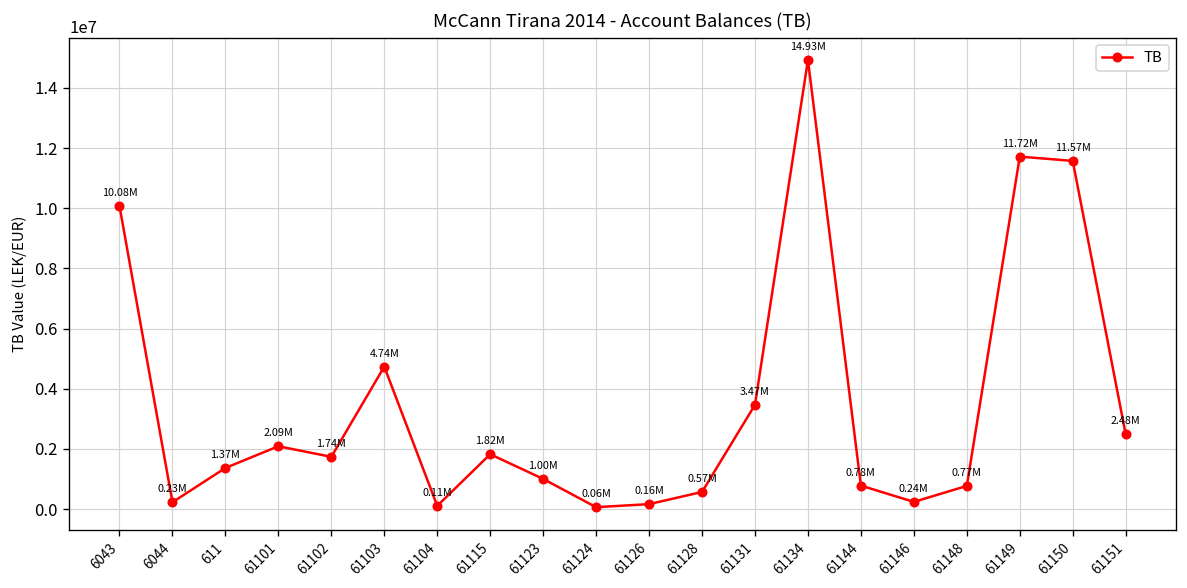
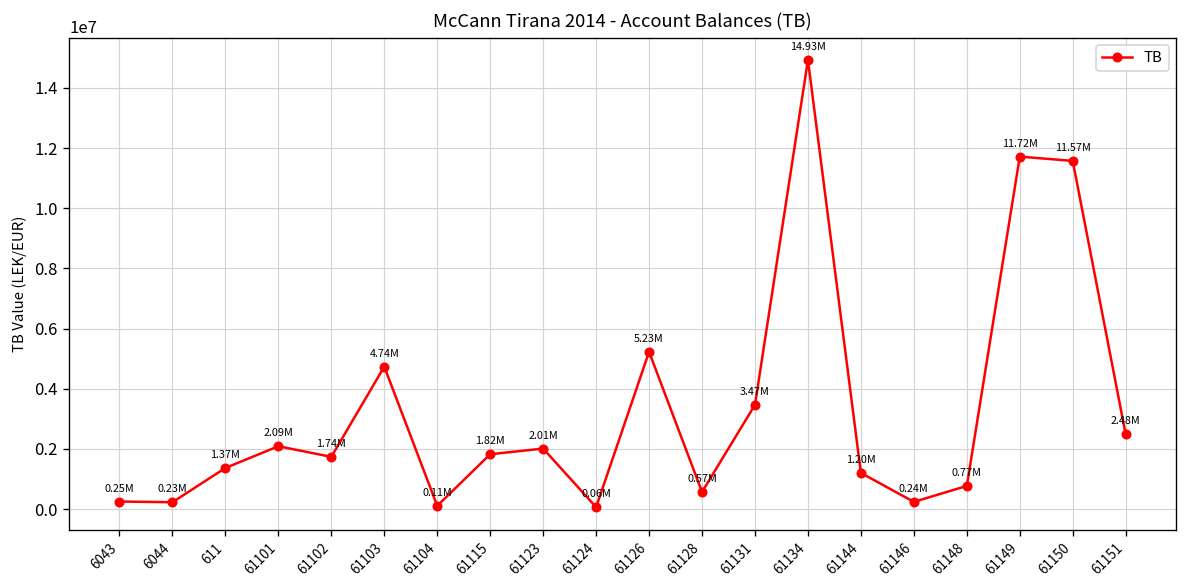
  {
-   "6043": "10.08M",
+   "6043": "0.25M",
    "6044": "0.23M",
    "611": "1.37M",
    "61101": "2.09M",
    "61102": "1.74M",
    "61103": "4.74M",
    "61104": "0.11M",
    "61115": "1.82M",
-   "61123": "1.00M",
+   "61123": "2.01M",
    "61124": "0.06M",
-   "61126": "0.16M",
+   "61126": "5.23M",
    "61128": "0.57M",
    "61131": "3.47M",
    "61134": "14.93M",
-   "61144": "0.78M",
+   "61144": "1.20M",
    "61146": "0.24M",
    "61148": "0.77M",
    "61149": "11.72M",
    "61150": "11.57M",
    "61151": "2.48M"
  }
